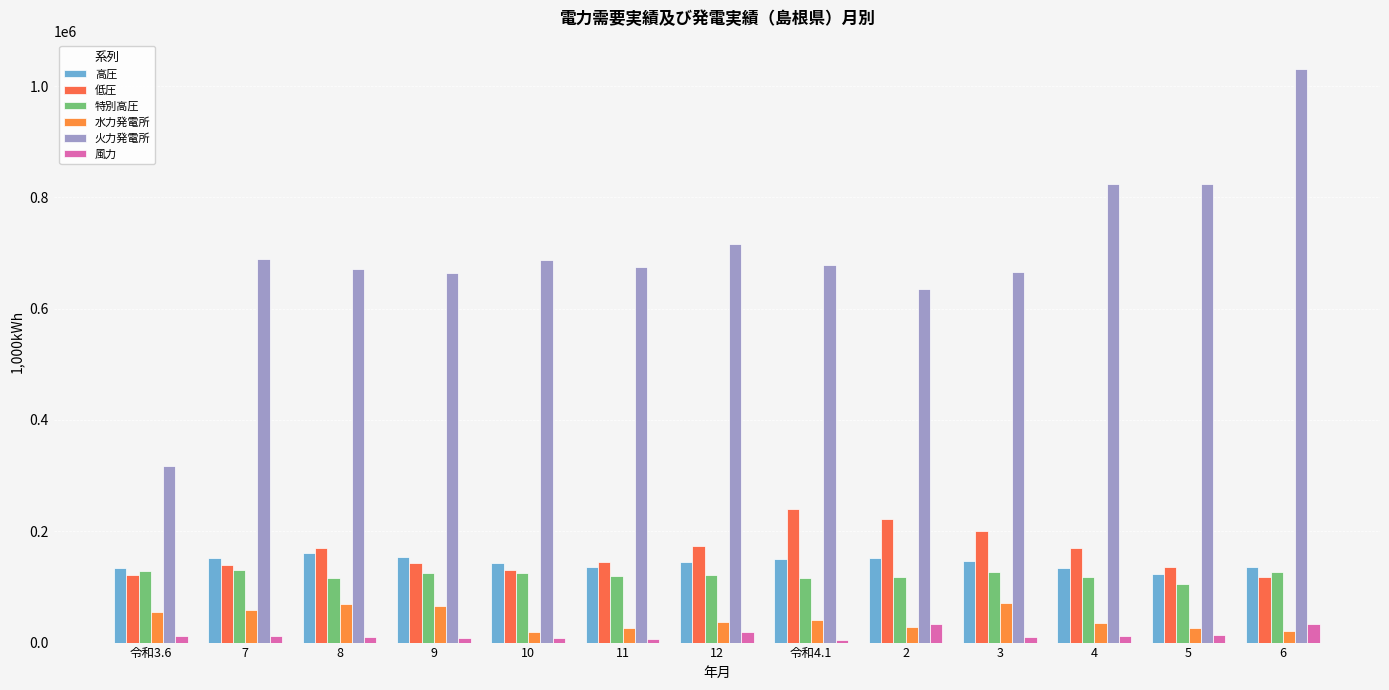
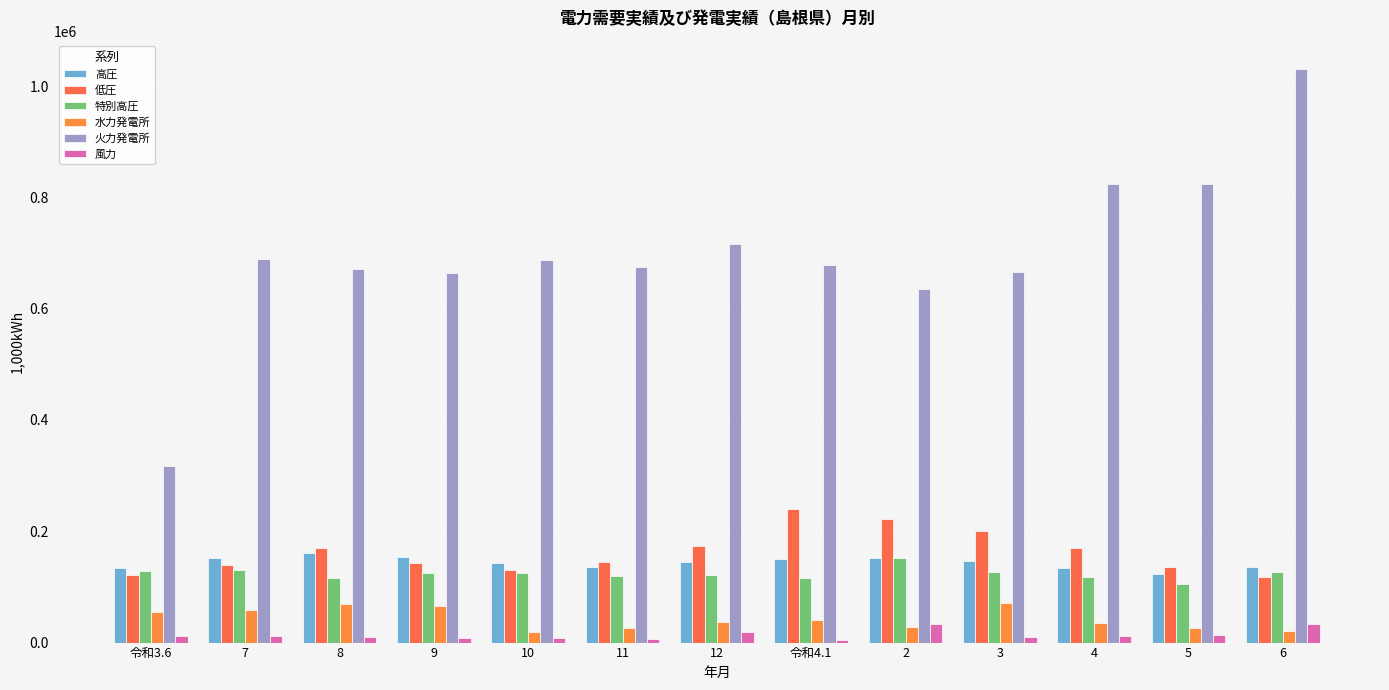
  {
    "特別高圧": {
      "令和3.6": 130000,
      "7": 130000,
      "8": 120000,
      "9": 130000,
      "10": 130000,
      "11": 120000,
      "12": 120000,
      "令和4.1": 120000,
-     "2": 120000,
+     "2": 150000,
      "3": 130000,
      "4": 120000,
      "5": 110000,
      "6": 130000
    },
    "風力": {
      "令和3.6": 10000,
      "7": 10000,
      "8": 10000,
      "9": 10000,
      "10": 10000,
      "11": 10000,
      "12": 20000,
      "2": 30000,
      "3": 10000,
      "4": 10000,
      "5": 10000,
      "6": 30000
    }
  }
